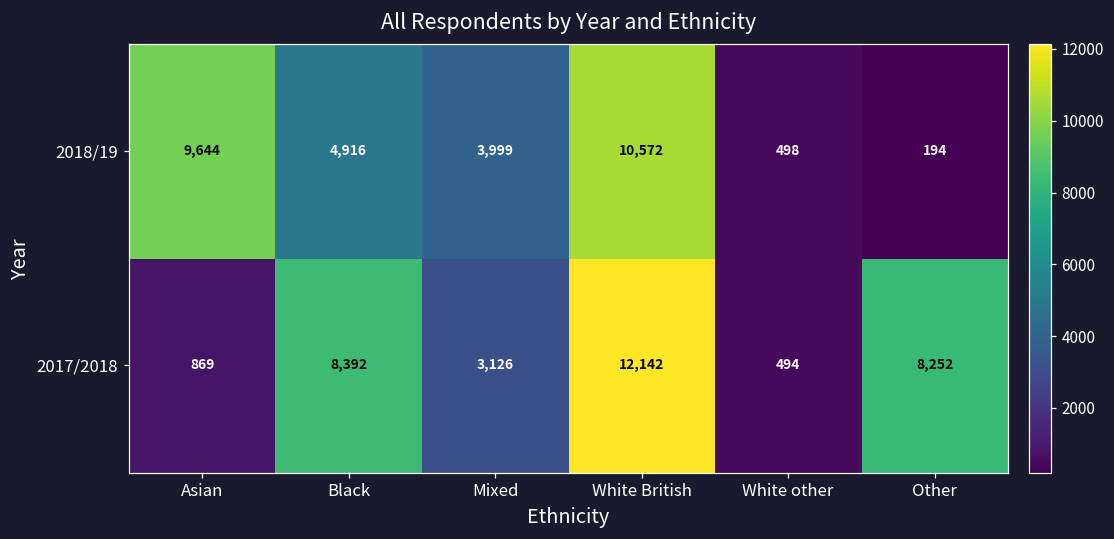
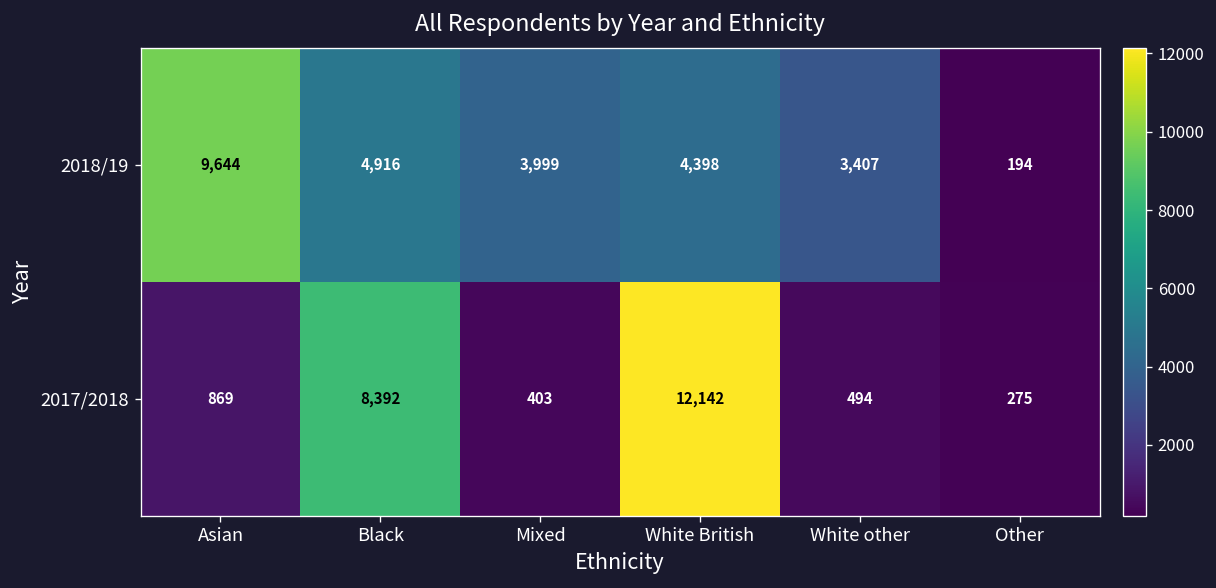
  {
    "2018/19": {
      "Asian": "9,644",
      "Black": "4,916",
      "Mixed": "3,999",
-     "White British": "10,572",
-     "White other": "498",
+     "White British": "4,398",
+     "White other": "3,407",
      "Other": "194"
    },
    "2017/2018": {
      "Asian": "869",
      "Black": "8,392",
-     "Mixed": "3,126",
+     "Mixed": "403",
      "White British": "12,142",
      "White other": "494",
-     "Other": "8,252"
+     "Other": "275"
    }
  }
